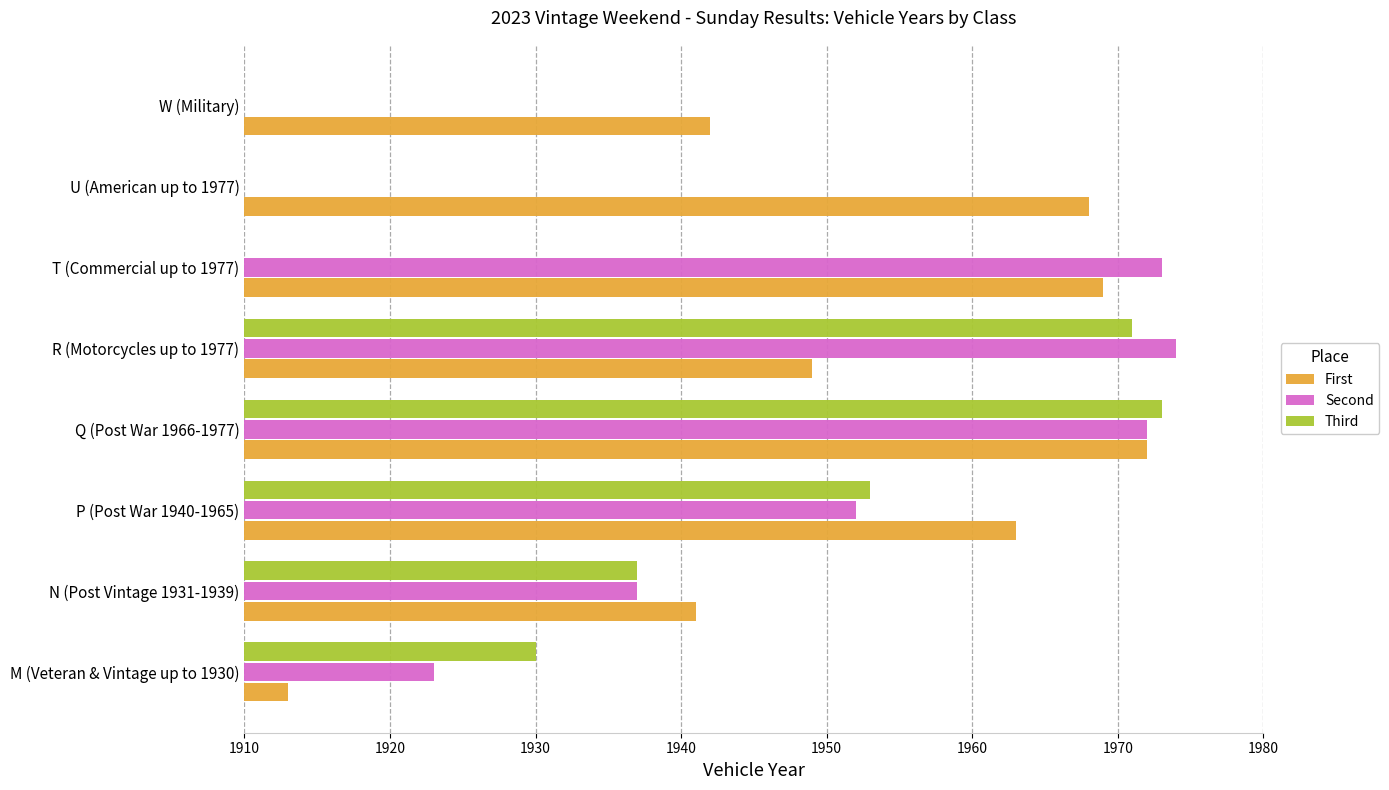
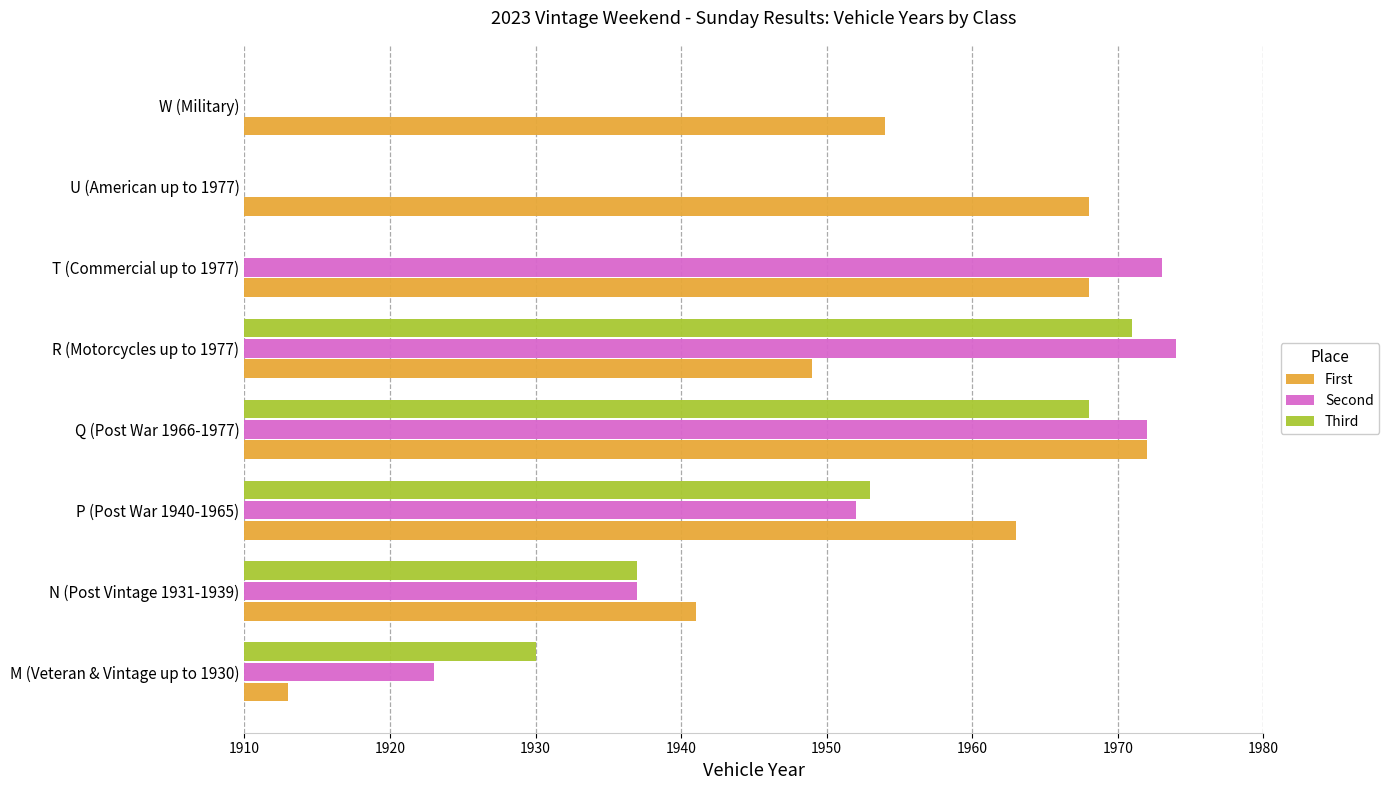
  {
    "First": {
-     "W (Military)": 1942,
+     "W (Military)": 1954,
      "U (American up to 1977)": 1968,
-     "T (Commercial up to 1977)": 1969,
+     "T (Commercial up to 1977)": 1968,
      "R (Motorcycles up to 1977)": 1949,
      "Q (Post War 1966-1977)": 1972,
      "P (Post War 1940-1965)": 1963,
      "N (Post Vintage 1931-1939)": 1941,
      "M (Veteran & Vintage up to 1930)": 1913
    },
    "Second": {
      "T (Commercial up to 1977)": 1973,
      "R (Motorcycles up to 1977)": 1974,
      "Q (Post War 1966-1977)": 1972,
      "P (Post War 1940-1965)": 1952,
      "N (Post Vintage 1931-1939)": 1937,
      "M (Veteran & Vintage up to 1930)": 1923
    },
    "Third": {
      "R (Motorcycles up to 1977)": 1971,
-     "Q (Post War 1966-1977)": 1973,
+     "Q (Post War 1966-1977)": 1968,
      "P (Post War 1940-1965)": 1953,
      "N (Post Vintage 1931-1939)": 1937,
      "M (Veteran & Vintage up to 1930)": 1930
    }
  }
